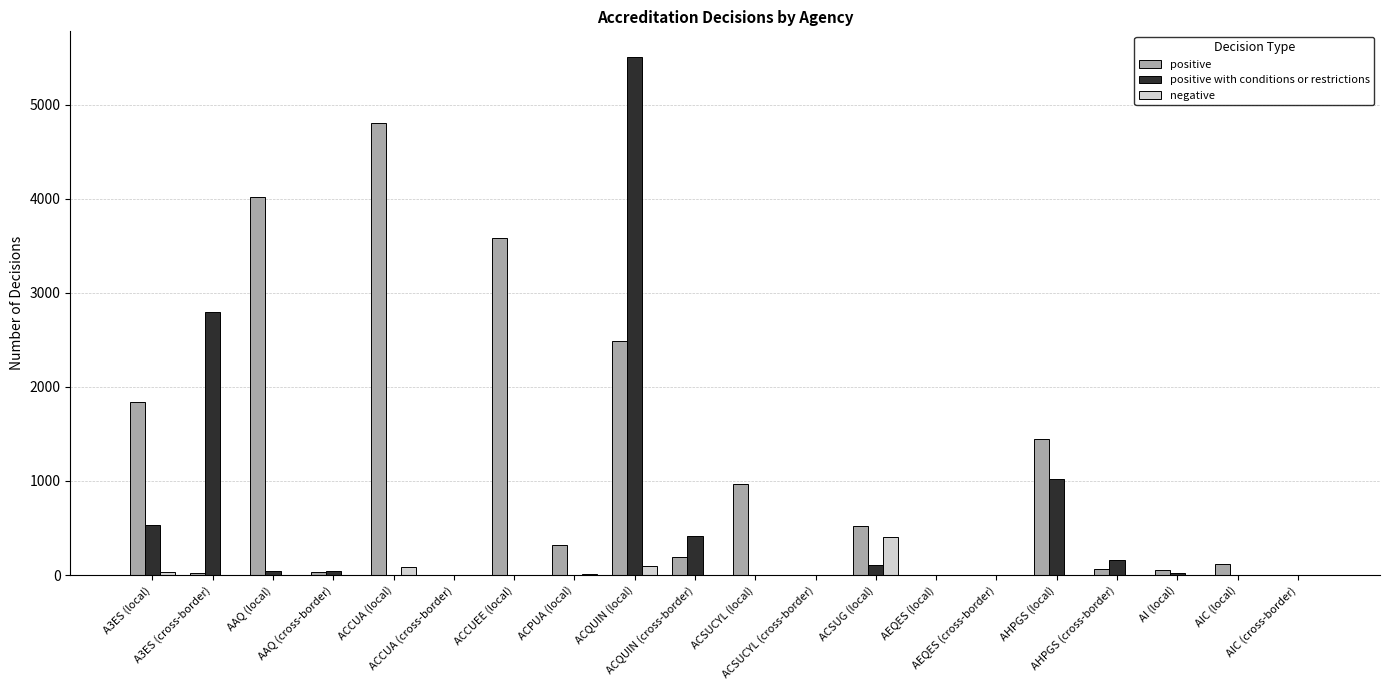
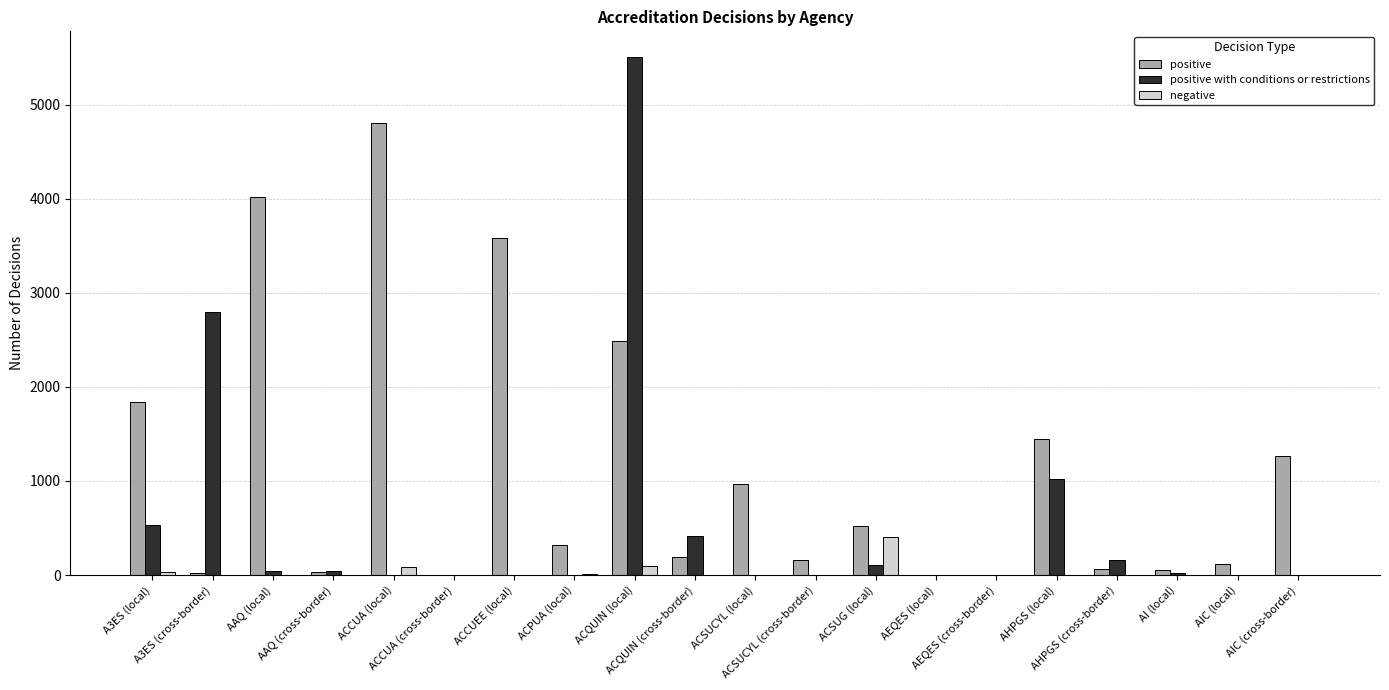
  {
    "positive": {
      "A3ES (local)": 1800,
      "AAQ (local)": 4000,
      "AAQ (cross-border)": 0,
      "ACCUA (local)": 4800,
      "ACCUEE (local)": 3600,
      "ACPUA (local)": 300,
      "ACQUIN (local)": 2500,
      "ACQUIN (cross-border)": 200,
      "ACSUCYL (local)": 1000,
-     "ACSUCYL (cross-border)": 0,
+     "ACSUCYL (cross-border)": 200,
      "ACSUG (local)": 500,
      "AEQES (local)": 0,
      "AEQES (cross-border)": 0,
      "AHPGS (local)": 1400,
      "AHPGS (cross-border)": 100,
      "AI (local)": 100,
      "AIC (local)": 100,
-     "AIC (cross-border)": 0
+     "AIC (cross-border)": 1300
    },
    "positive with conditions or restrictions": {
      "A3ES (local)": 500,
      "A3ES (cross-border)": 2800,
      "AAQ (local)": 0,
      "AAQ (cross-border)": 0,
      "ACCUA (local)": 0,
      "ACCUA (cross-border)": 0,
      "ACCUEE (local)": 0,
      "ACPUA (local)": 0,
      "ACQUIN (local)": 5500,
      "ACQUIN (cross-border)": 400,
      "ACSUCYL (local)": 0,
      "ACSUCYL (cross-border)": 0,
      "ACSUG (local)": 100,
      "AEQES (local)": 0,
      "AEQES (cross-border)": 0,
      "AHPGS (local)": 1000,
      "AHPGS (cross-border)": 200,
      "AIC (local)": 0,
      "AIC (cross-border)": 0
    },
    "negative": {
      "A3ES (local)": 0,
      "A3ES (cross-border)": 0,
      "AAQ (local)": 0,
      "AAQ (cross-border)": 0,
      "ACCUA (local)": 100,
      "ACCUA (cross-border)": 0,
      "ACCUEE (local)": 0,
      "ACQUIN (local)": 100,
      "ACQUIN (cross-border)": 0,
      "ACSUCYL (local)": 0,
      "ACSUCYL (cross-border)": 0,
      "ACSUG (local)": 400,
      "AEQES (local)": 0,
      "AEQES (cross-border)": 0,
      "AHPGS (local)": 0,
      "AHPGS (cross-border)": 0,
      "AIC (local)": 0,
      "AIC (cross-border)": 0
    }
  }
